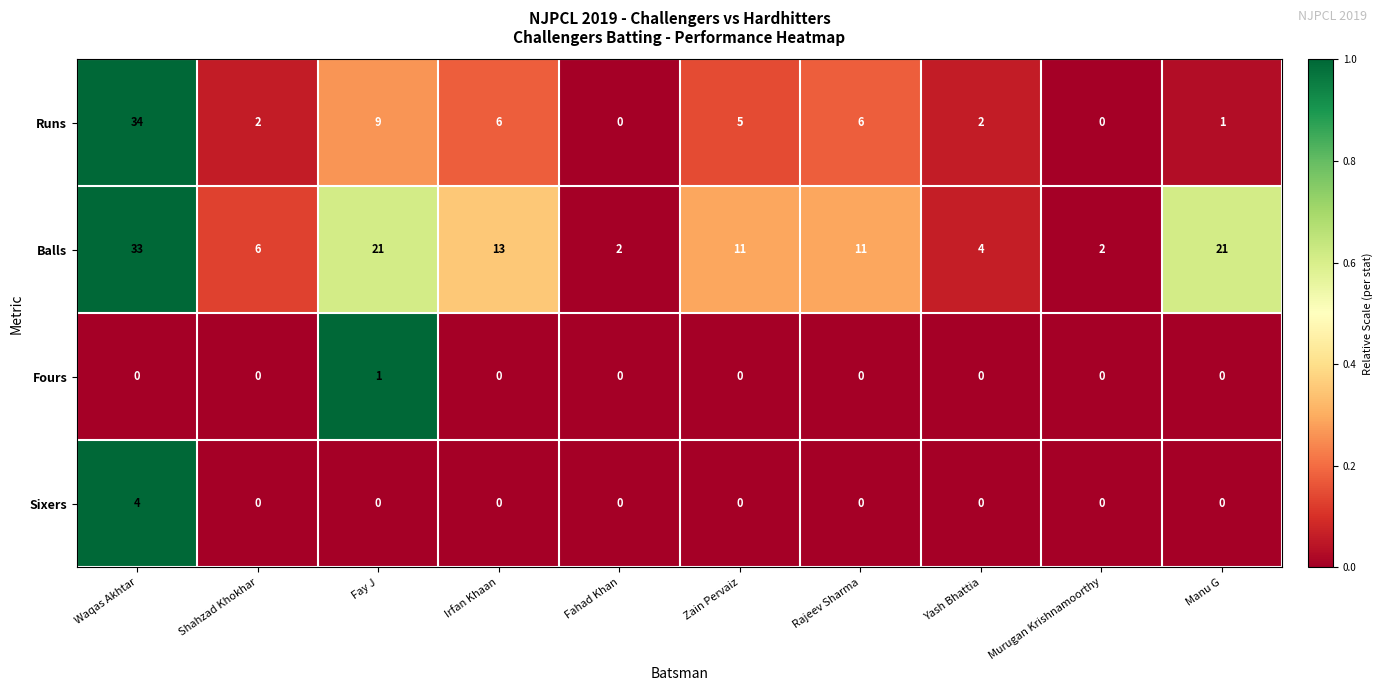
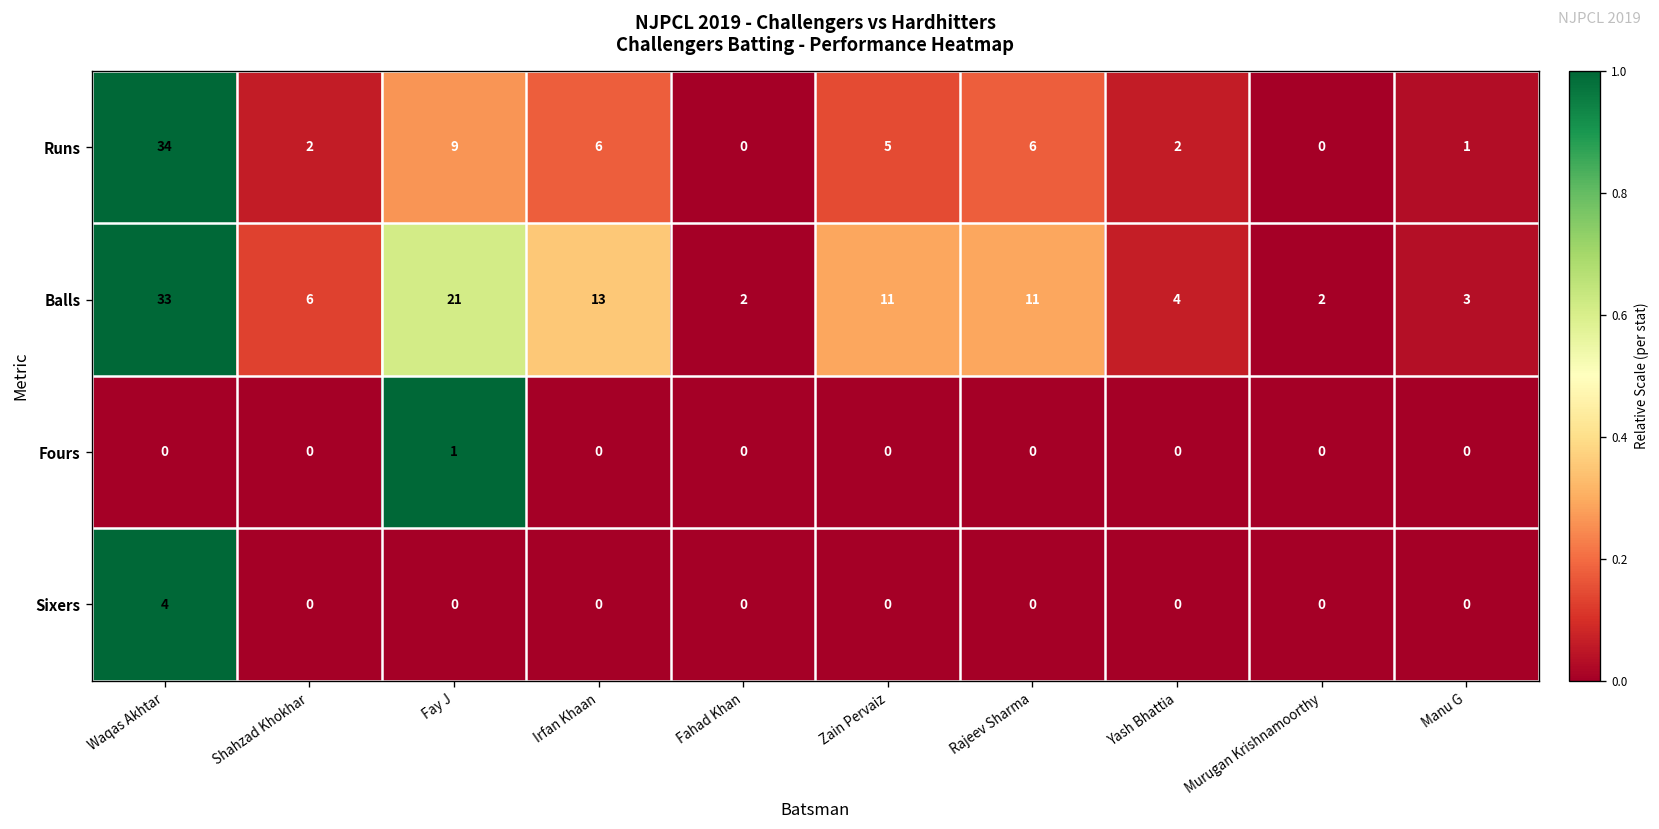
  {
    "Runs": {
      "Waqas Akhtar": 34,
      "Shahzad Khokhar": 2,
      "Fay J": 9,
      "Irfan Khaan": 6,
      "Fahad Khan": 0,
      "Zain Pervaiz": 5,
      "Rajeev Sharma": 6,
      "Yash Bhattia": 2,
      "Murugan Krishnamoorthy": 0,
      "Manu G": 1
    },
    "Balls": {
      "Waqas Akhtar": 33,
      "Shahzad Khokhar": 6,
      "Fay J": 21,
      "Irfan Khaan": 13,
      "Fahad Khan": 2,
      "Zain Pervaiz": 11,
      "Rajeev Sharma": 11,
      "Yash Bhattia": 4,
      "Murugan Krishnamoorthy": 2,
-     "Manu G": 21
+     "Manu G": 3
    },
    "Fours": {
      "Waqas Akhtar": 0,
      "Shahzad Khokhar": 0,
      "Fay J": 1,
      "Irfan Khaan": 0,
      "Fahad Khan": 0,
      "Zain Pervaiz": 0,
      "Rajeev Sharma": 0,
      "Yash Bhattia": 0,
      "Murugan Krishnamoorthy": 0,
      "Manu G": 0
    },
    "Sixers": {
      "Waqas Akhtar": 4,
      "Shahzad Khokhar": 0,
      "Fay J": 0,
      "Irfan Khaan": 0,
      "Fahad Khan": 0,
      "Zain Pervaiz": 0,
      "Rajeev Sharma": 0,
      "Yash Bhattia": 0,
      "Murugan Krishnamoorthy": 0,
      "Manu G": 0
    }
  }
